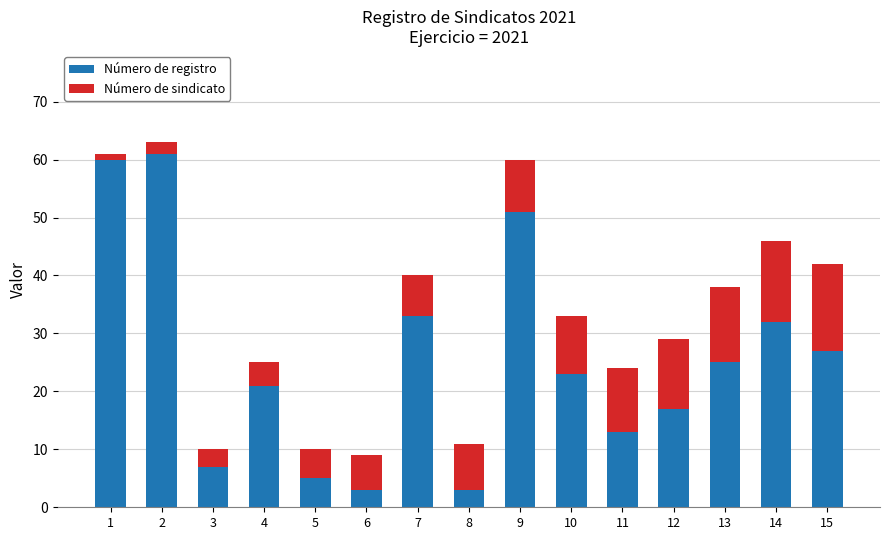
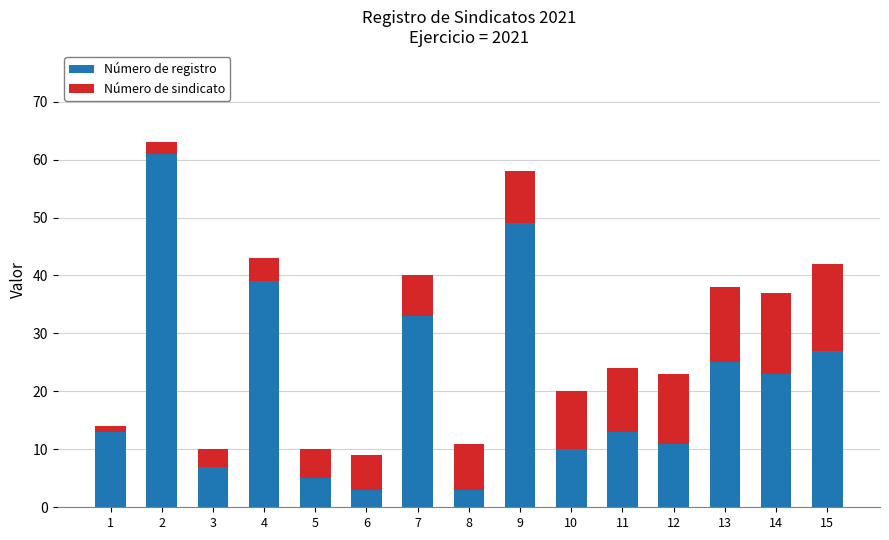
  {
    "Número de registro": {
-     "1": 60,
+     "1": 13,
      "2": 61,
      "3": 7,
-     "4": 21,
+     "4": 39,
      "5": 5,
      "6": 3,
      "7": 33,
      "8": 3,
-     "9": 51,
-     "10": 23,
+     "9": 49,
+     "10": 10,
      "11": 13,
-     "12": 17,
+     "12": 11,
      "13": 25,
-     "14": 32,
+     "14": 23,
      "15": 27
    },
    "Número de sindicato": {
      "1": 1,
      "2": 2,
      "3": 3,
      "4": 4,
      "5": 5,
      "6": 6,
      "7": 7,
      "8": 8,
      "9": 9,
      "10": 10,
      "11": 11,
      "12": 12,
      "13": 13,
      "14": 14,
      "15": 15
    }
  }
